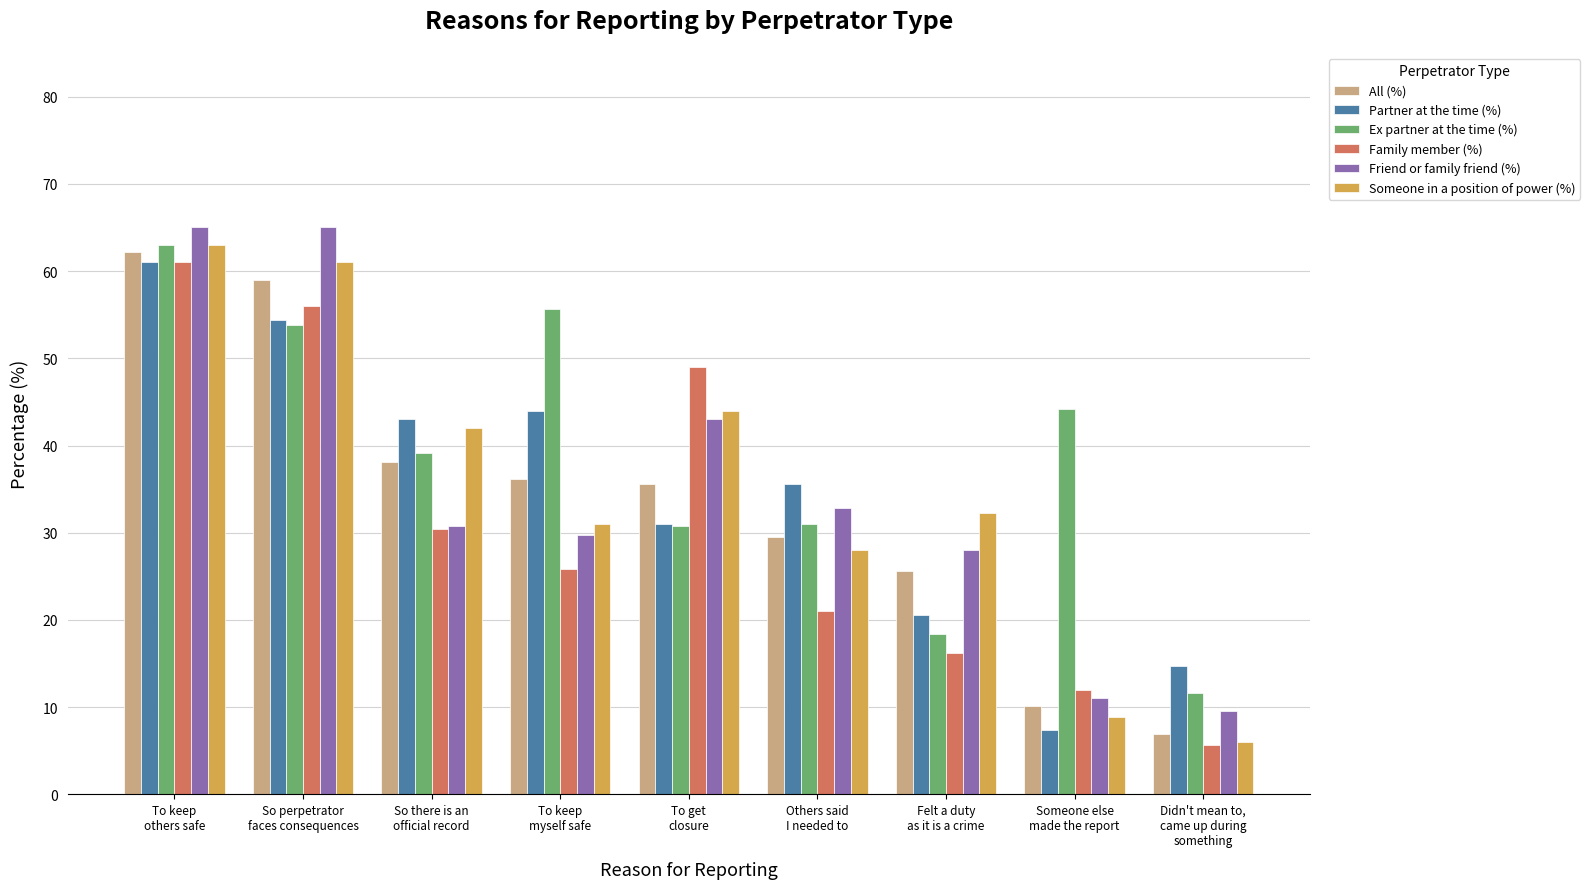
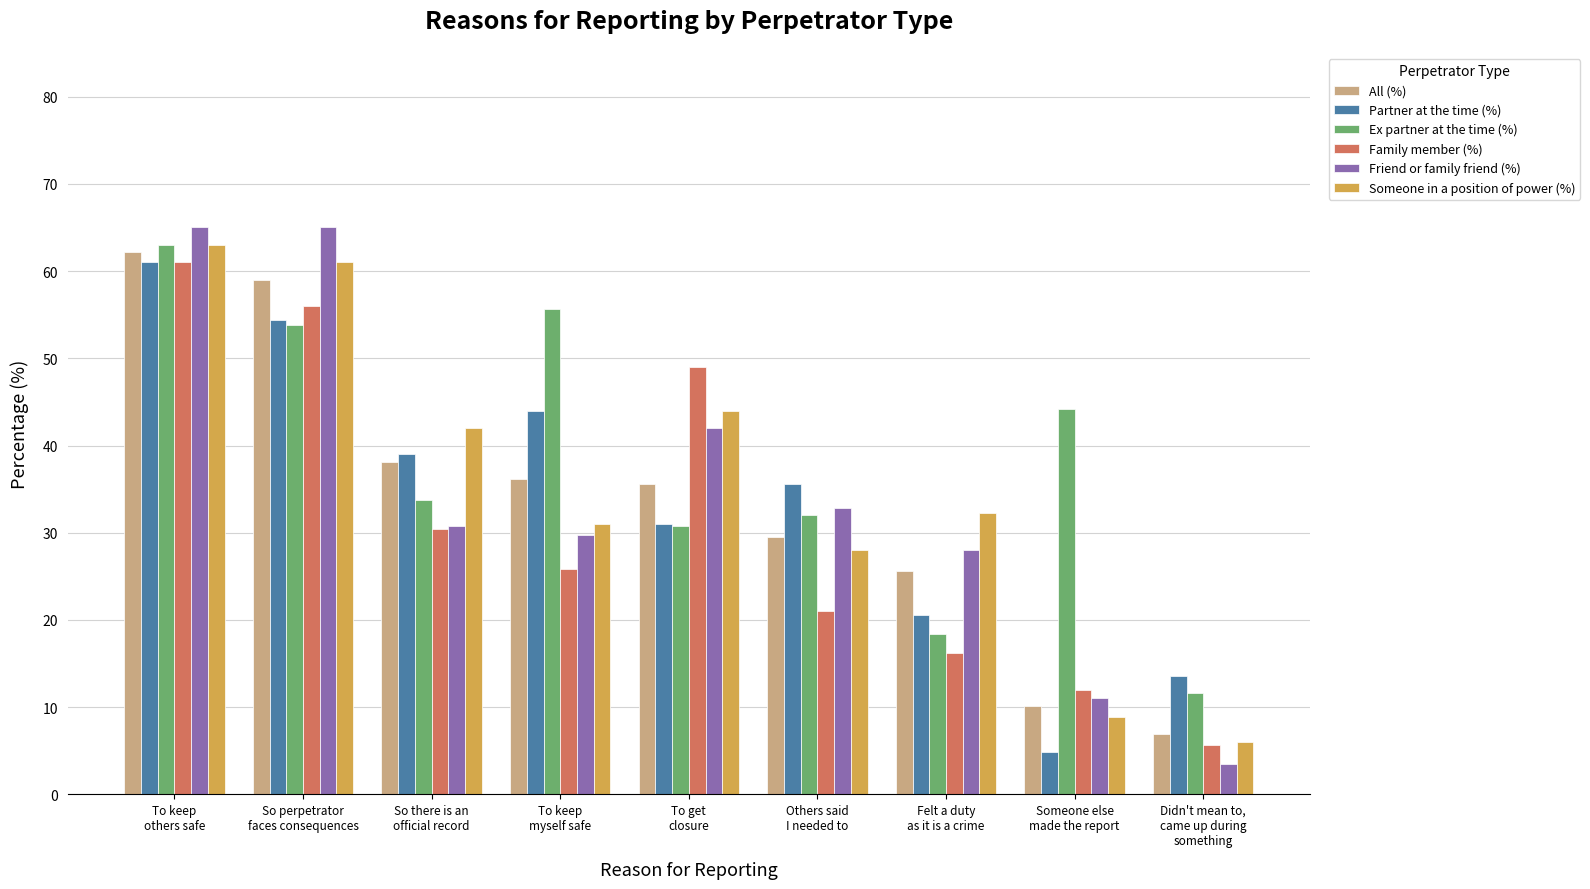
  {
    "Partner at the time (%)": {
      "To keep others safe": 61,
      "So perpetrator faces consequences": 54,
-     "So there is an official record": 43,
+     "So there is an official record": 39,
      "To keep myself safe": 44,
      "To get closure": 31,
      "Others said I needed to": 36,
      "Felt a duty as it is a crime": 21,
-     "Someone else made the report": 7,
-     "Didn't mean to, came up during something": 15
+     "Someone else made the report": 5,
+     "Didn't mean to, came up during something": 14
    },
    "Ex partner at the time (%)": {
      "To keep others safe": 63,
      "So perpetrator faces consequences": 54,
-     "So there is an official record": 39,
+     "So there is an official record": 34,
      "To keep myself safe": 56,
      "To get closure": 31,
-     "Others said I needed to": 31,
+     "Others said I needed to": 32,
      "Felt a duty as it is a crime": 18,
      "Someone else made the report": 44,
      "Didn't mean to, came up during something": 12
    },
    "Friend or family friend (%)": {
      "To keep others safe": 65,
      "So perpetrator faces consequences": 65,
      "So there is an official record": 31,
      "To keep myself safe": 30,
-     "To get closure": 43,
+     "To get closure": 42,
      "Others said I needed to": 33,
      "Felt a duty as it is a crime": 28,
      "Someone else made the report": 11,
-     "Didn't mean to, came up during something": 10
+     "Didn't mean to, came up during something": 4
    }
  }
